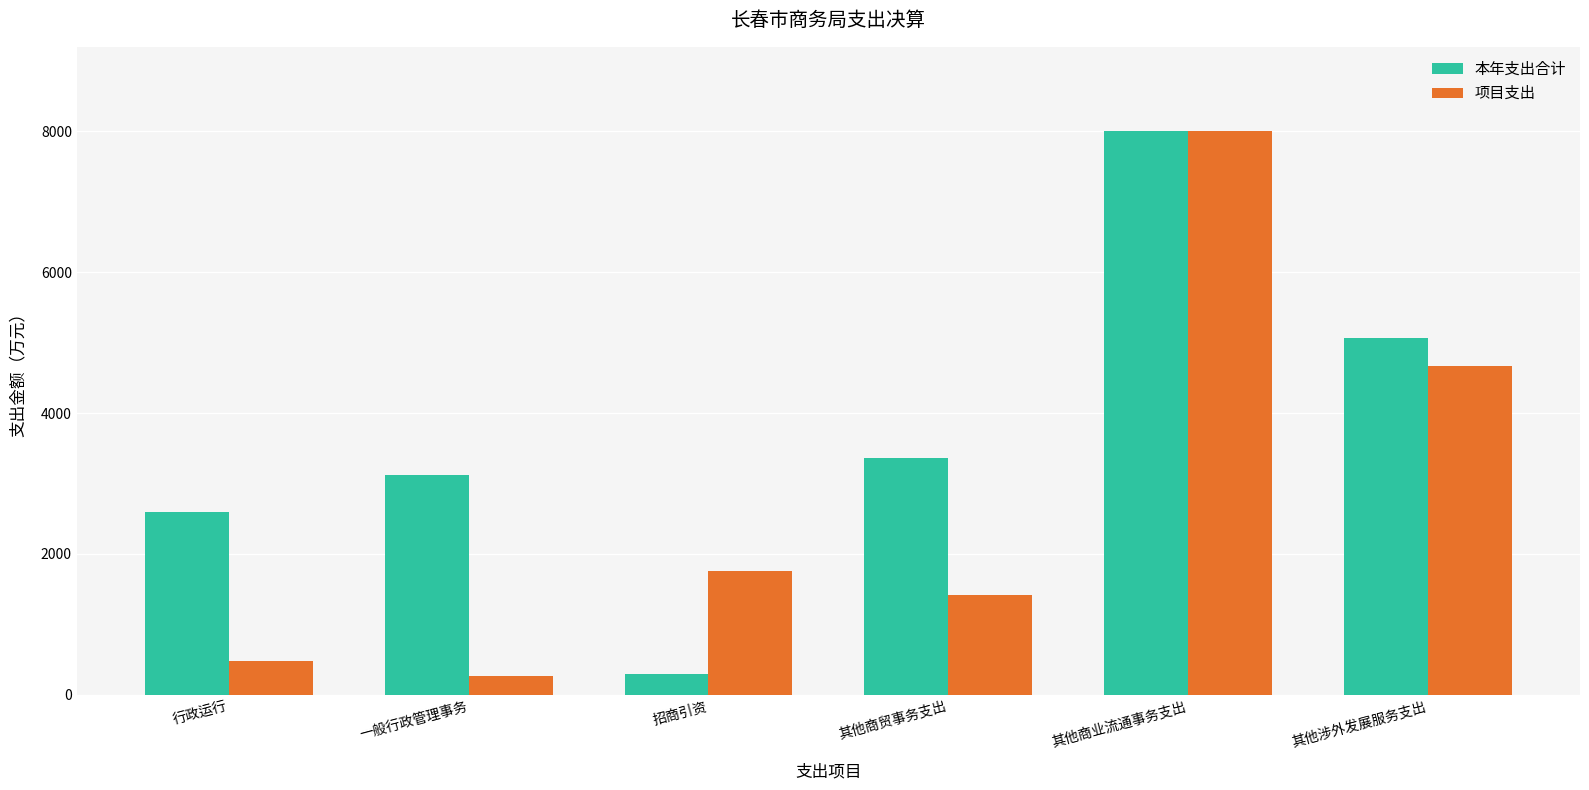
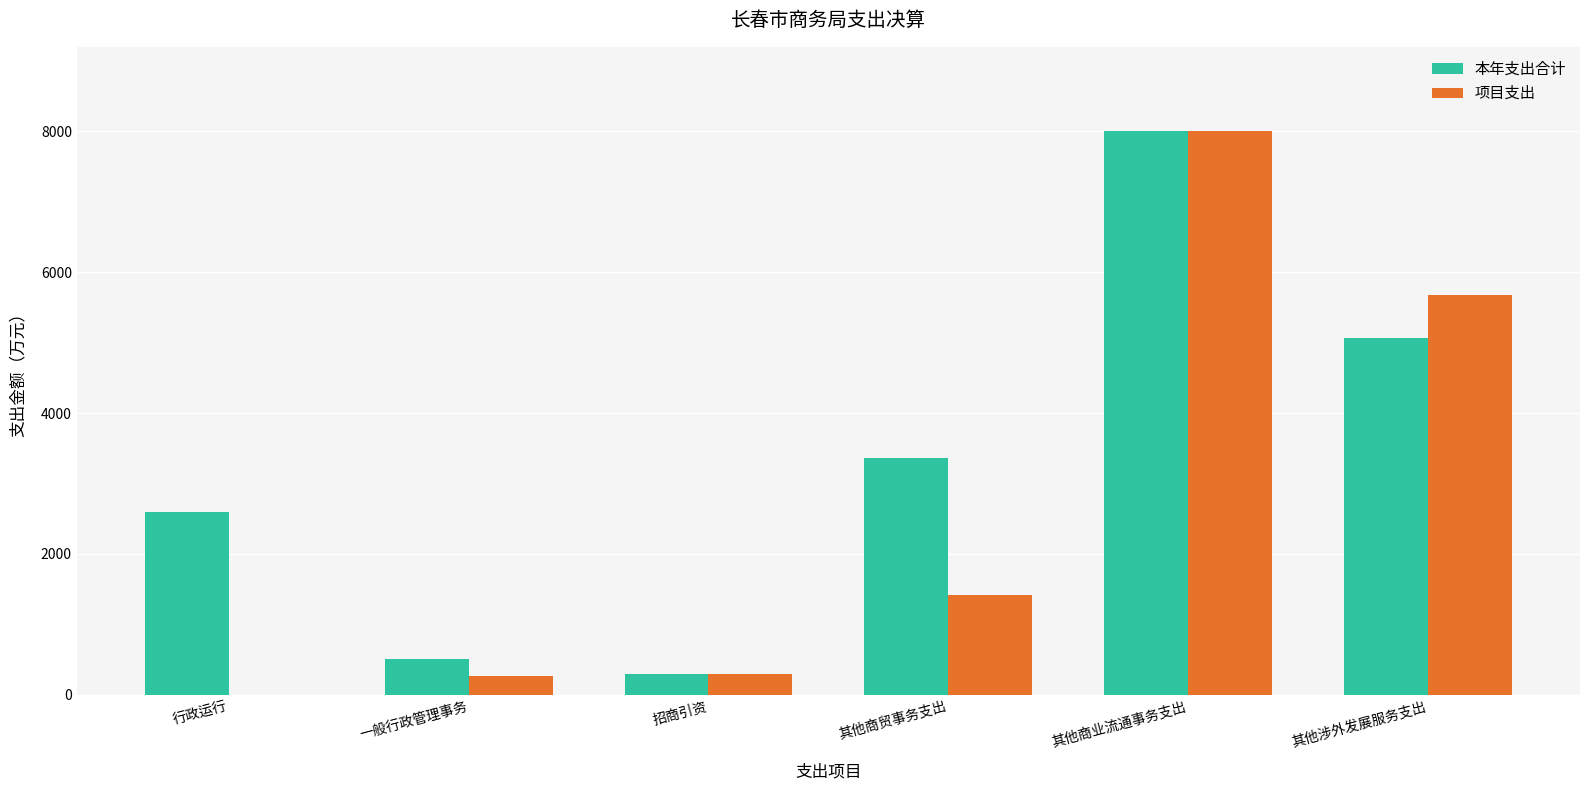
  {
    "本年支出合计": {
      "行政运行": 2600,
-     "一般行政管理事务": 3100,
+     "一般行政管理事务": 500,
      "招商引资": 300,
      "其他商贸事务支出": 3400,
      "其他商业流通事务支出": 8000,
      "其他涉外发展服务支出": 5100
    },
    "项目支出": {
-     "行政运行": 500,
+     "行政运行": 0,
      "一般行政管理事务": 300,
-     "招商引资": 1800,
+     "招商引资": 300,
      "其他商贸事务支出": 1400,
      "其他商业流通事务支出": 8000,
-     "其他涉外发展服务支出": 4700
+     "其他涉外发展服务支出": 5700
    }
  }
